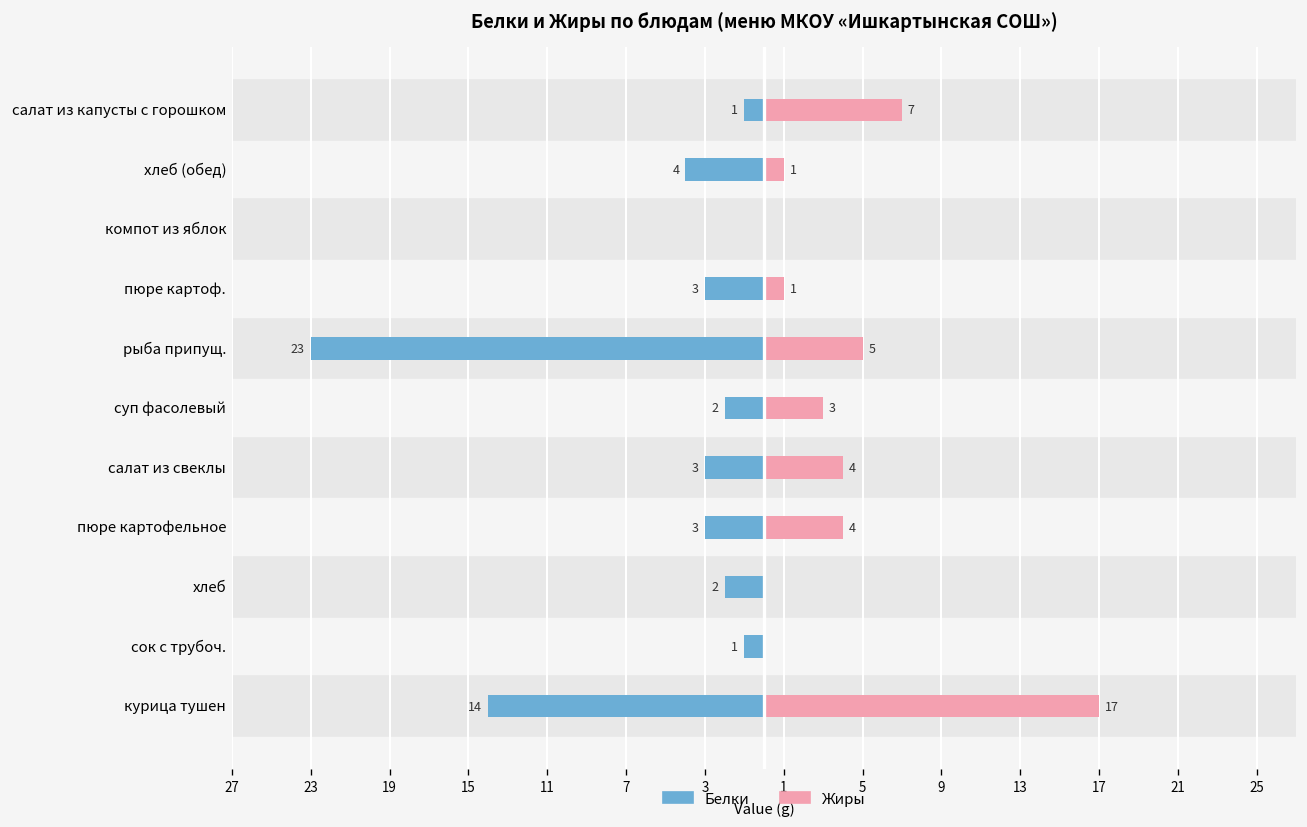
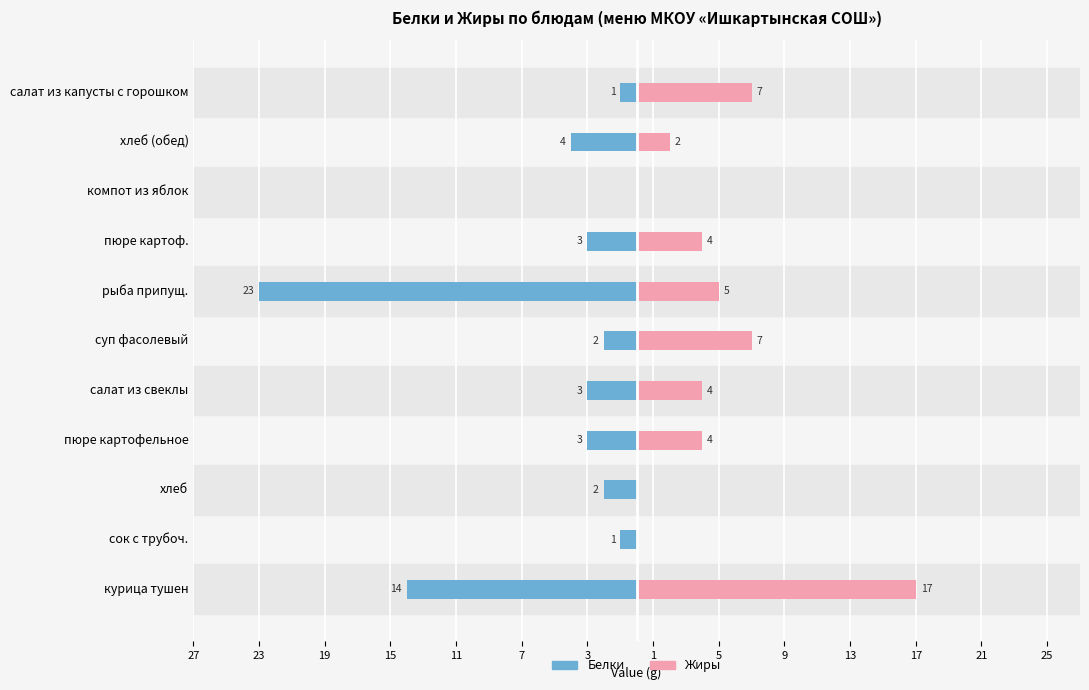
  {
    "Жиры": {
      "салат из капусты с горошком": 7,
-     "хлеб (обед)": 1,
-     "пюре картоф.": 1,
+     "хлеб (обед)": 2,
+     "пюре картоф.": 4,
      "рыба припущ.": 5,
-     "суп фасолевый": 3,
+     "суп фасолевый": 7,
      "салат из свеклы": 4,
      "пюре картофельное": 4,
      "курица тушен": 17
    }
  }
